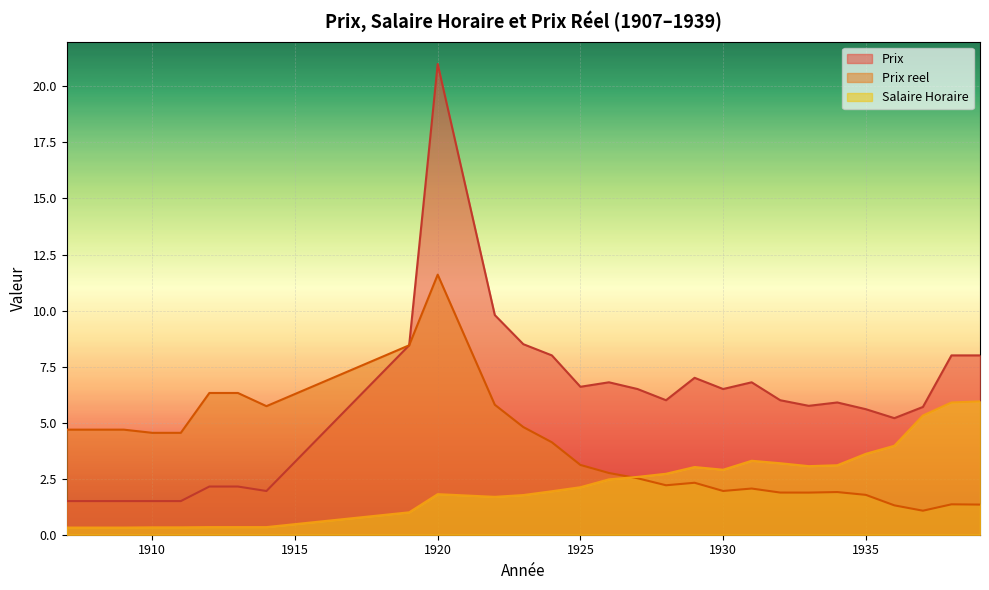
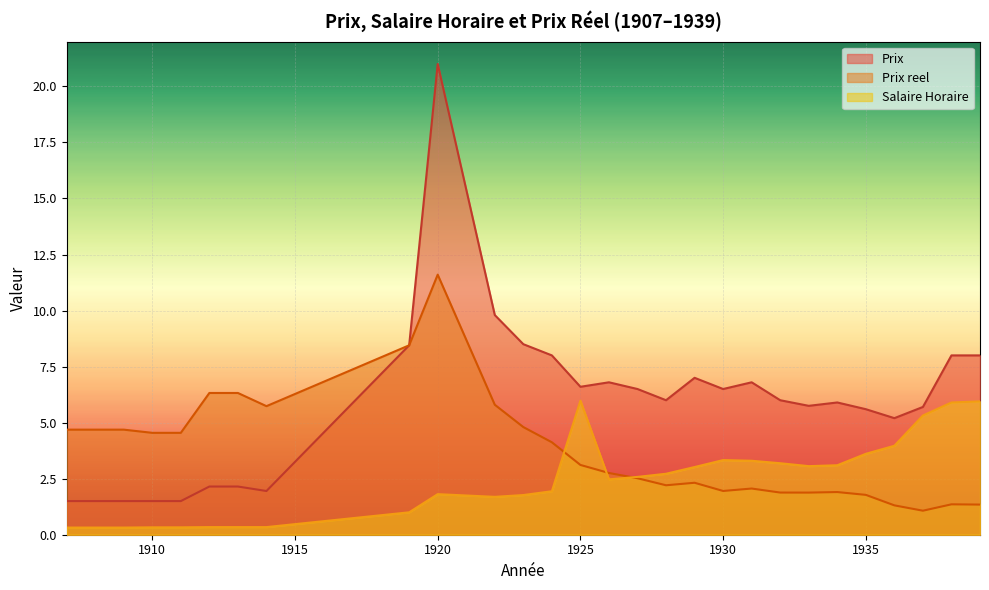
  {
    "Salaire Horaire": {
      "1910": 0.3,
      "1920": 1.8,
-     "1925": 2.1,
-     "1930": 2.9,
+     "1925": 6.0,
+     "1930": 3.3,
      "1935": 3.6
    }
  }
